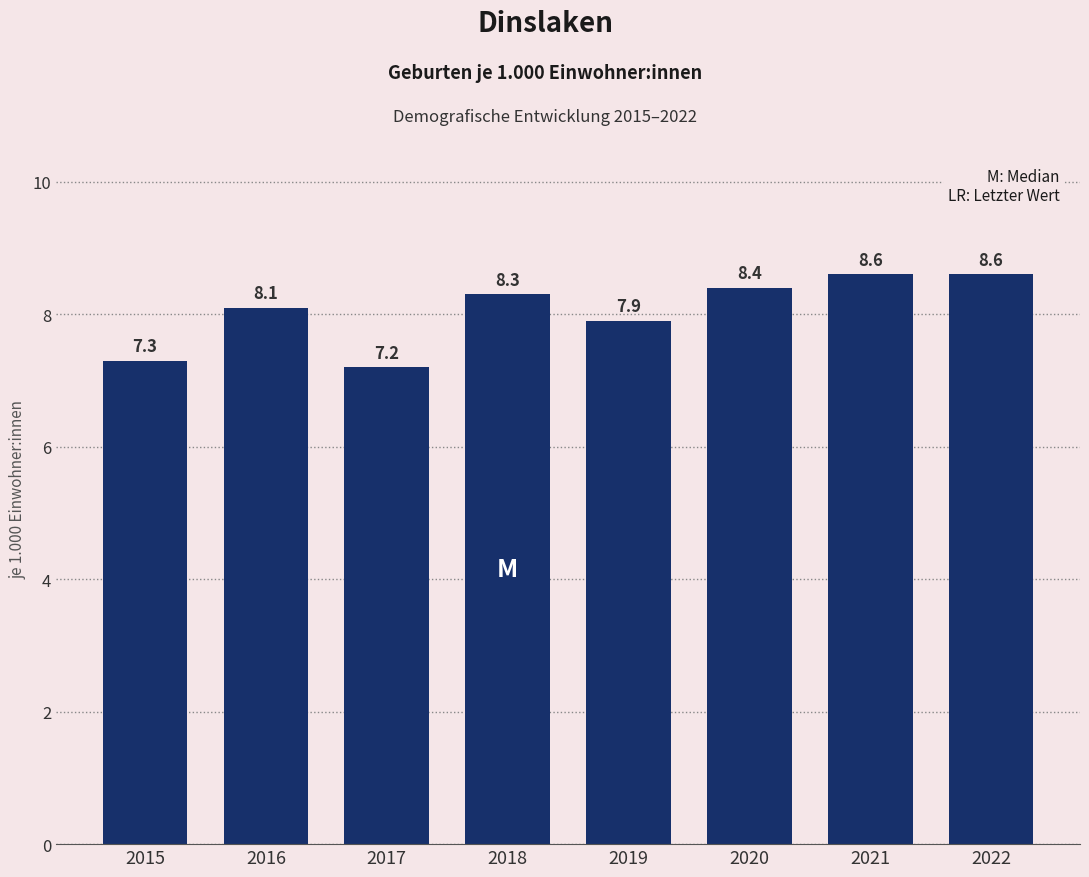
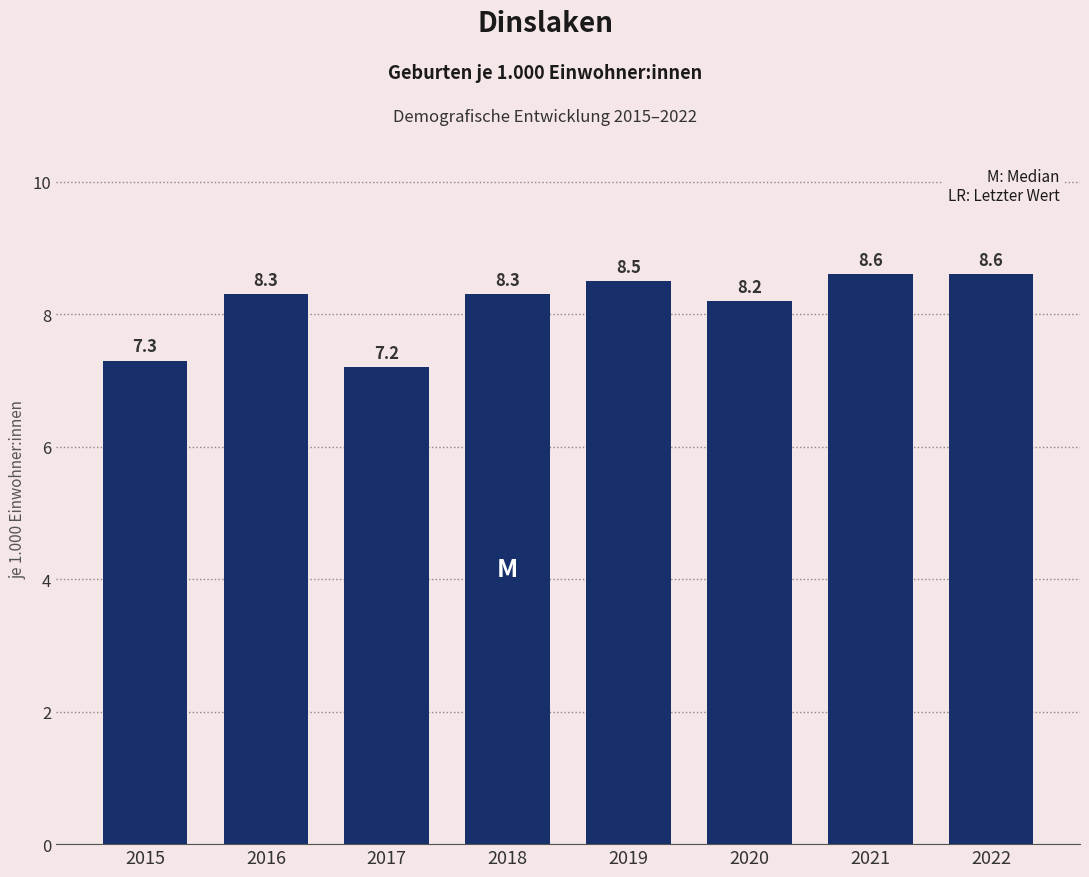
  {
    "2015": 7.3,
-   "2016": 8.1,
+   "2016": 8.3,
    "2017": 7.2,
    "2018": 8.3,
-   "2019": 7.9,
-   "2020": 8.4,
+   "2019": 8.5,
+   "2020": 8.2,
    "2021": 8.6,
    "2022": 8.6
  }
